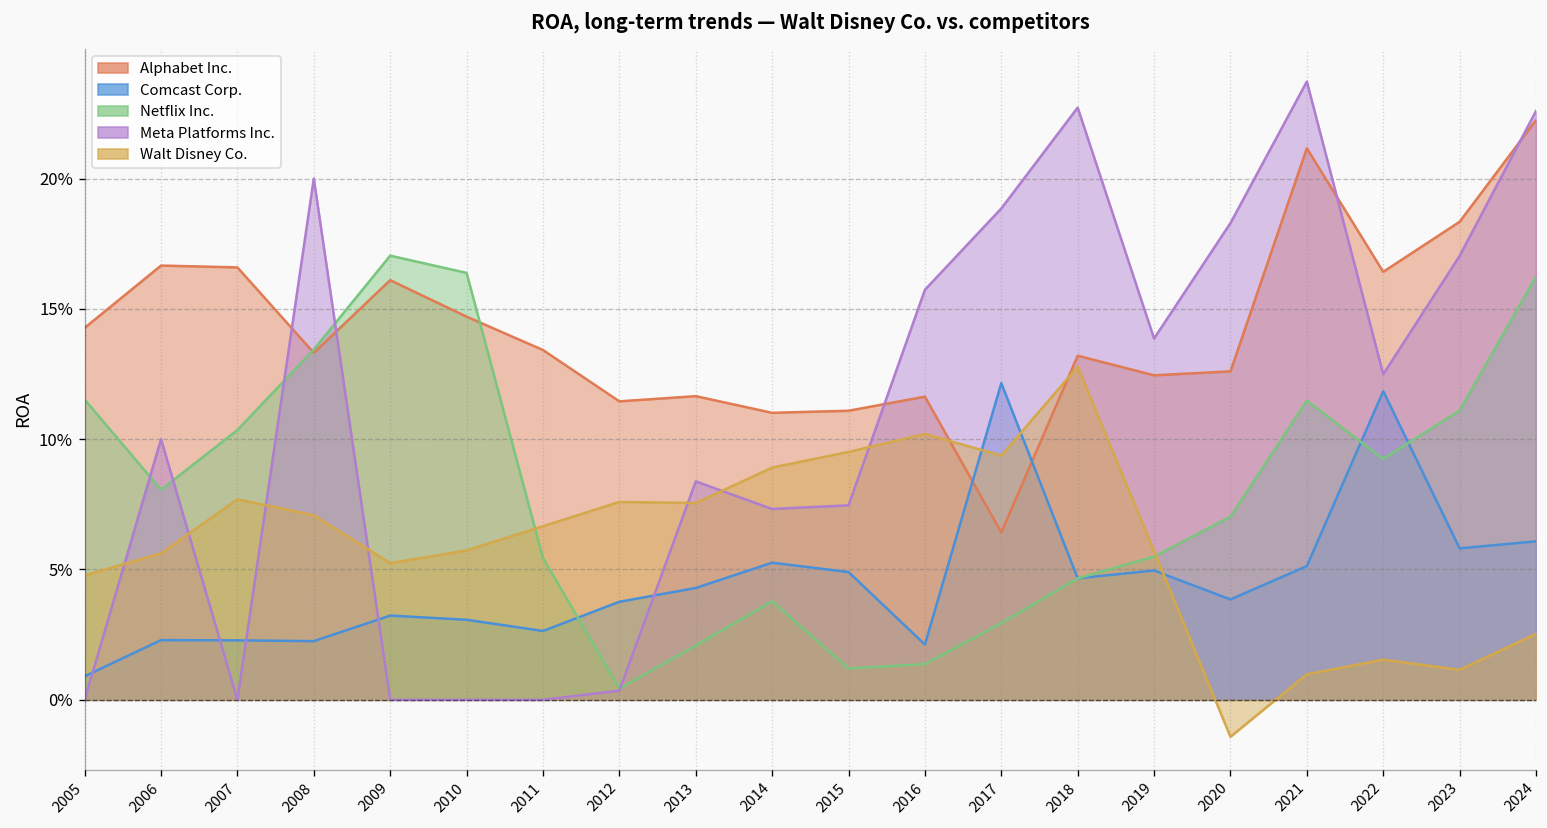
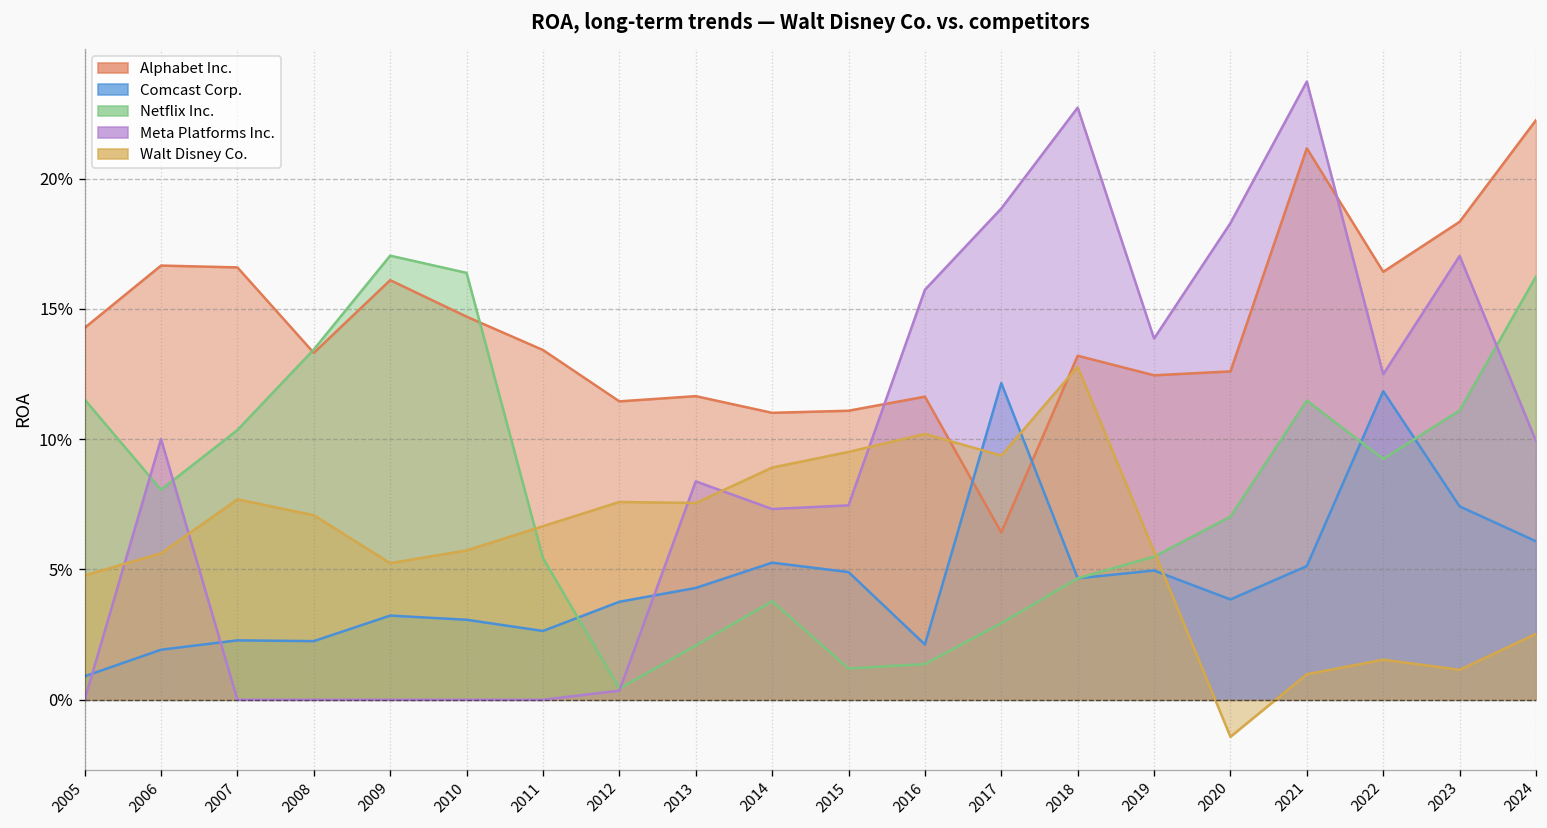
  {
    "Comcast Corp.": {
      "2005": "0.9%",
-     "2006": "2.3%",
+     "2006": "1.9%",
      "2007": "2.3%",
      "2008": "2.3%",
      "2009": "3.2%",
      "2010": "3.1%",
      "2011": "2.6%",
      "2012": "3.8%",
      "2013": "4.3%",
      "2014": "5.3%",
      "2015": "4.9%",
      "2016": "2.1%",
      "2017": "12.2%",
      "2019": "5.0%",
      "2020": "3.9%",
      "2021": "5.1%",
      "2022": "11.8%",
-     "2023": "5.8%",
+     "2023": "7.4%",
      "2024": "6.1%"
    },
    "Netflix Inc.": {
      "2005": "11.5%",
      "2006": "8.1%",
      "2007": "10.4%",
      "2008": "13.4%",
      "2009": "17.0%",
      "2010": "16.4%",
      "2011": "5.4%",
      "2013": "2.1%",
      "2014": "3.8%",
      "2015": "1.2%",
      "2016": "1.4%",
      "2017": "2.9%",
      "2019": "5.5%",
      "2020": "7.0%",
      "2021": "11.5%",
      "2022": "9.2%",
      "2023": "11.1%",
      "2024": "16.2%"
    },
    "Meta Platforms Inc.": {
      "2005": "0.0%",
      "2006": "10.0%",
      "2007": "0.0%",
-     "2008": "20.0%",
+     "2008": "0.0%",
      "2009": "0.0%",
      "2010": "0.0%",
      "2011": "0.0%",
      "2013": "8.4%",
      "2014": "7.3%",
      "2015": "7.5%",
      "2016": "15.7%",
      "2017": "18.9%",
      "2018": "22.7%",
      "2019": "13.9%",
      "2020": "18.3%",
      "2021": "23.7%",
      "2022": "12.5%",
      "2023": "17.0%",
-     "2024": "22.6%"
+     "2024": "9.9%"
    }
  }
